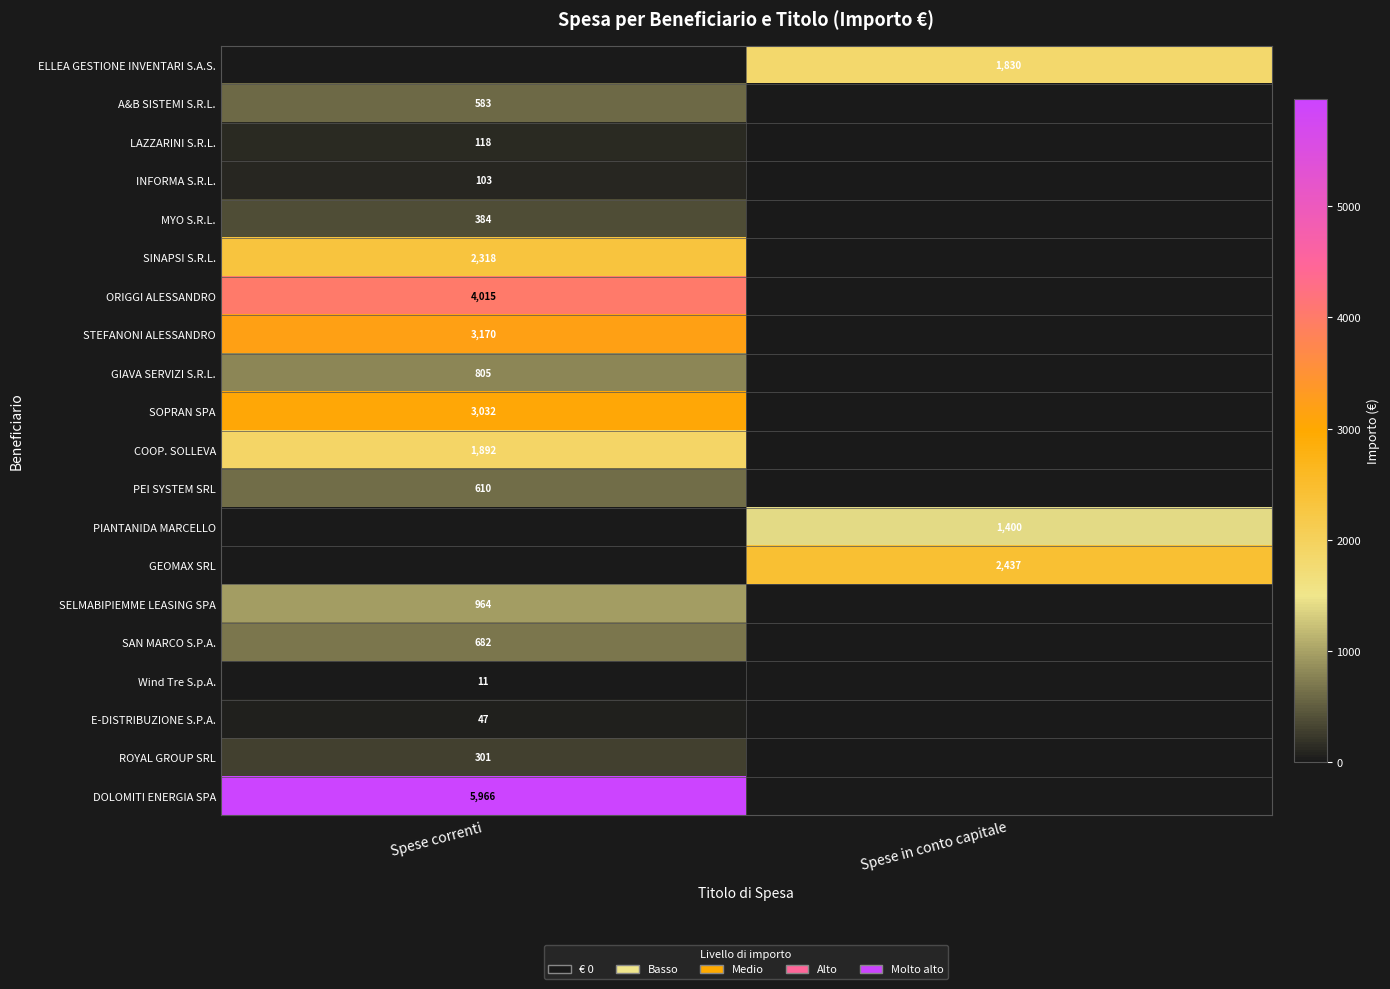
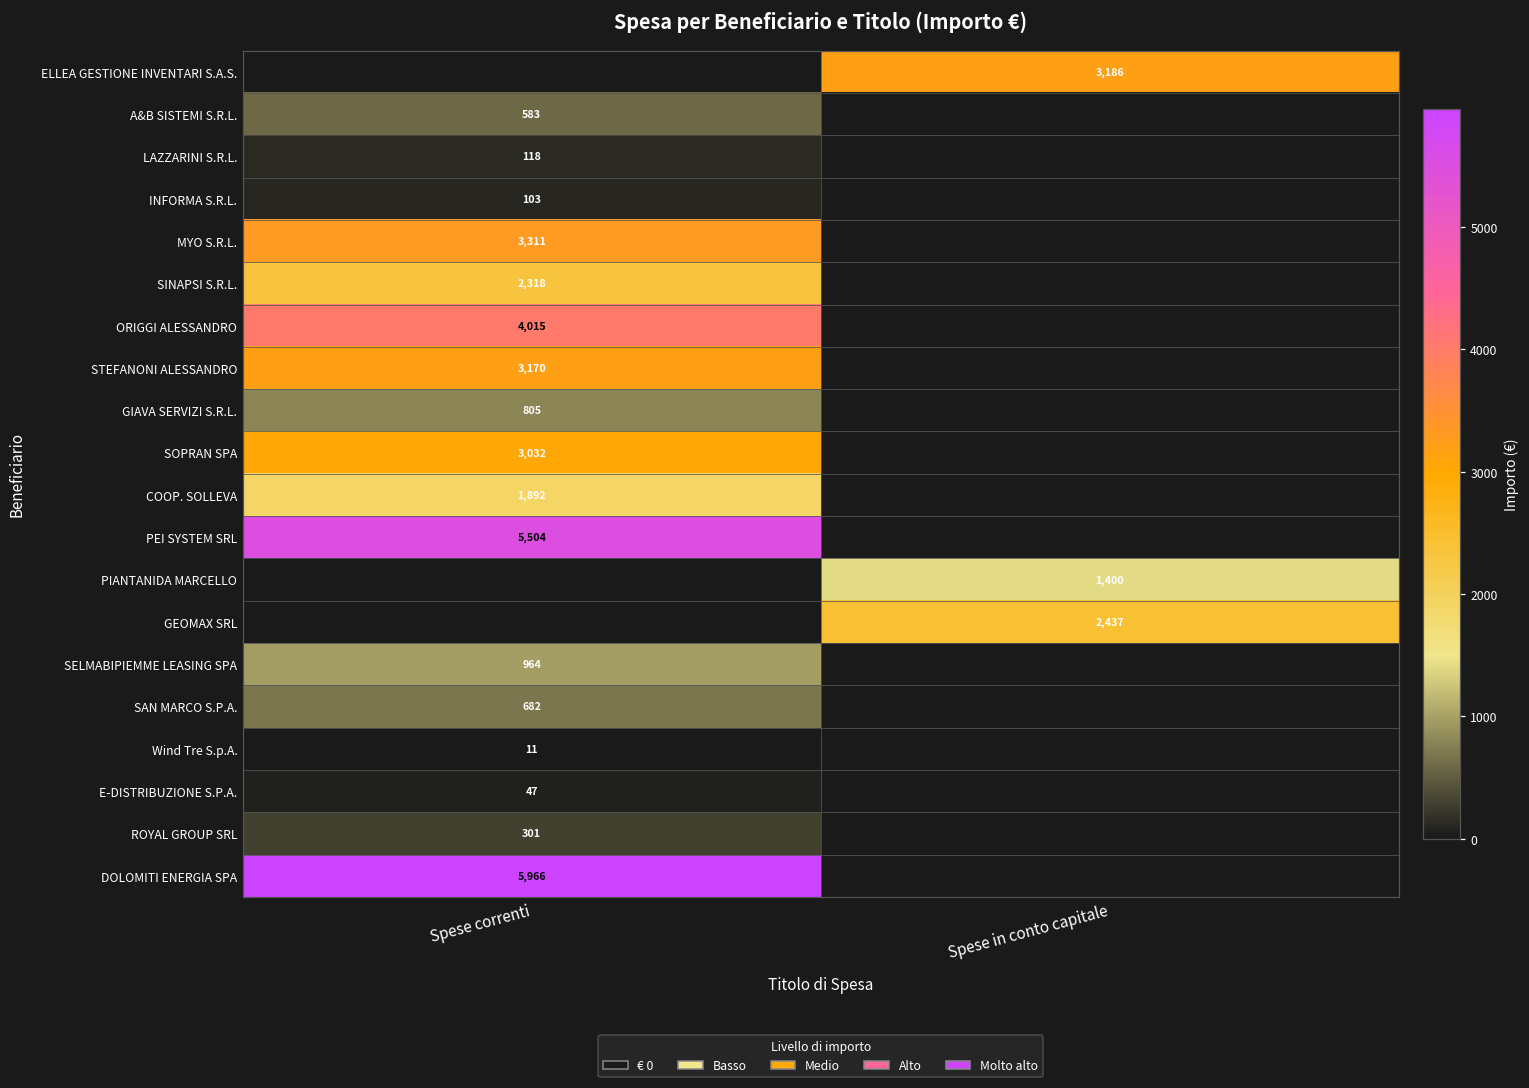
  {
    "ELLEA GESTIONE INVENTARI S.A.S.": {
-     "Spese in conto capitale": "1,830"
+     "Spese in conto capitale": "3,186"
    },
    "A&B SISTEMI S.R.L.": {
      "Spese correnti": "583"
    },
    "LAZZARINI S.R.L.": {
      "Spese correnti": "118"
    },
    "INFORMA S.R.L.": {
      "Spese correnti": "103"
    },
    "MYO S.R.L.": {
-     "Spese correnti": "384"
+     "Spese correnti": "3,311"
    },
    "SINAPSI S.R.L.": {
      "Spese correnti": "2,318"
    },
    "ORIGGI ALESSANDRO": {
      "Spese correnti": "4,015"
    },
    "STEFANONI ALESSANDRO": {
      "Spese correnti": "3,170"
    },
    "GIAVA SERVIZI S.R.L.": {
      "Spese correnti": "805"
    },
    "SOPRAN SPA": {
      "Spese correnti": "3,032"
    },
    "COOP. SOLLEVA": {
      "Spese correnti": "1,892"
    },
    "PEI SYSTEM SRL": {
-     "Spese correnti": "610"
+     "Spese correnti": "5,504"
    },
    "PIANTANIDA MARCELLO": {
      "Spese in conto capitale": "1,400"
    },
    "GEOMAX SRL": {
      "Spese in conto capitale": "2,437"
    },
    "SELMABIPIEMME LEASING SPA": {
      "Spese correnti": "964"
    },
    "SAN MARCO S.P.A.": {
      "Spese correnti": "682"
    },
    "Wind Tre S.p.A.": {
      "Spese correnti": "11"
    },
    "E-DISTRIBUZIONE S.P.A.": {
      "Spese correnti": "47"
    },
    "ROYAL GROUP SRL": {
      "Spese correnti": "301"
    },
    "DOLOMITI ENERGIA SPA": {
      "Spese correnti": "5,966"
    }
  }
